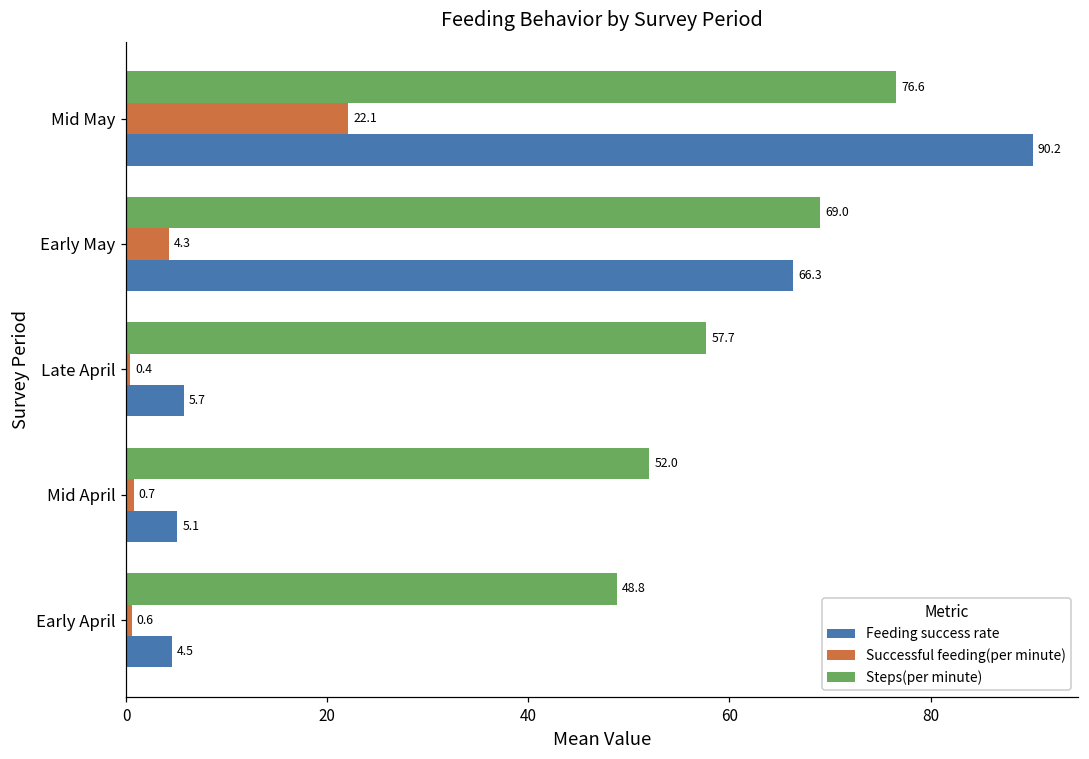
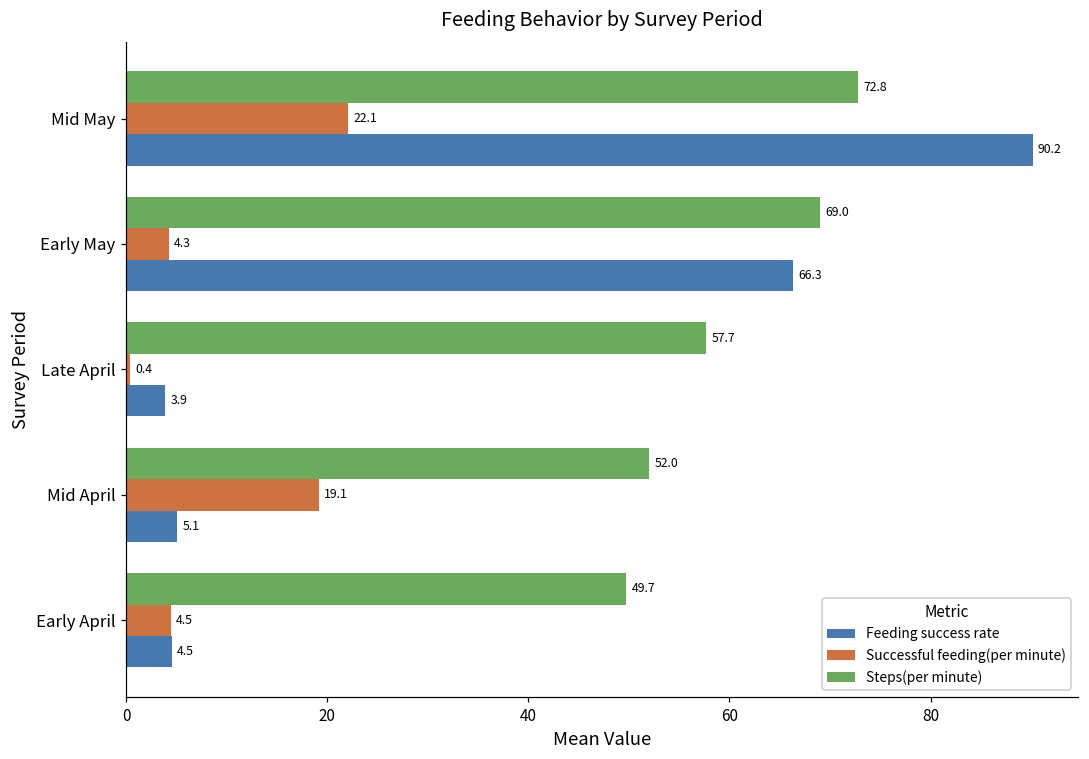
  {
    "Feeding success rate": {
      "Mid May": 90.2,
      "Early May": 66.3,
-     "Late April": 5.7,
+     "Late April": 3.9,
      "Mid April": 5.1,
      "Early April": 4.5
    },
    "Successful feeding(per minute)": {
      "Mid May": 22.1,
      "Early May": 4.3,
      "Late April": 0.4,
-     "Mid April": 0.7,
-     "Early April": 0.6
+     "Mid April": 19.1,
+     "Early April": 4.5
    },
    "Steps(per minute)": {
-     "Mid May": 76.6,
+     "Mid May": 72.8,
      "Early May": 69.0,
      "Late April": 57.7,
      "Mid April": 52.0,
-     "Early April": 48.8
+     "Early April": 49.7
    }
  }
